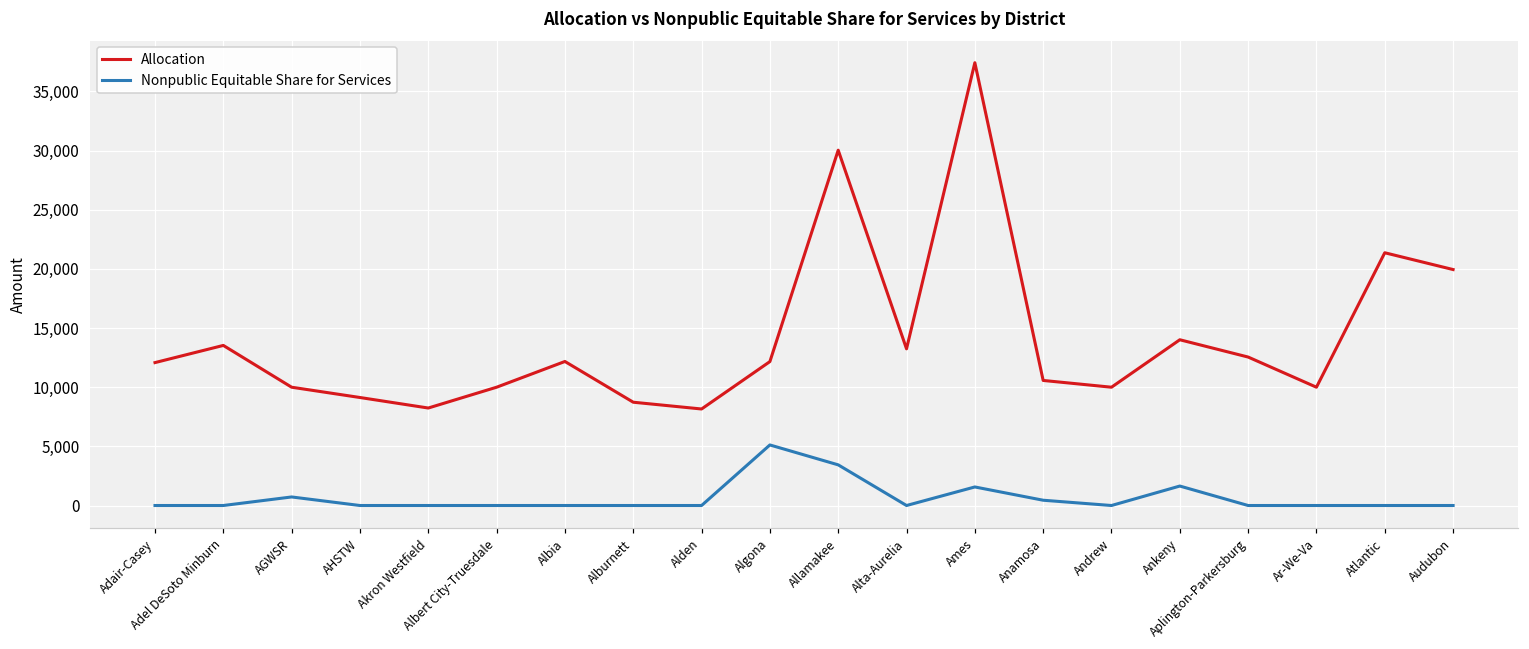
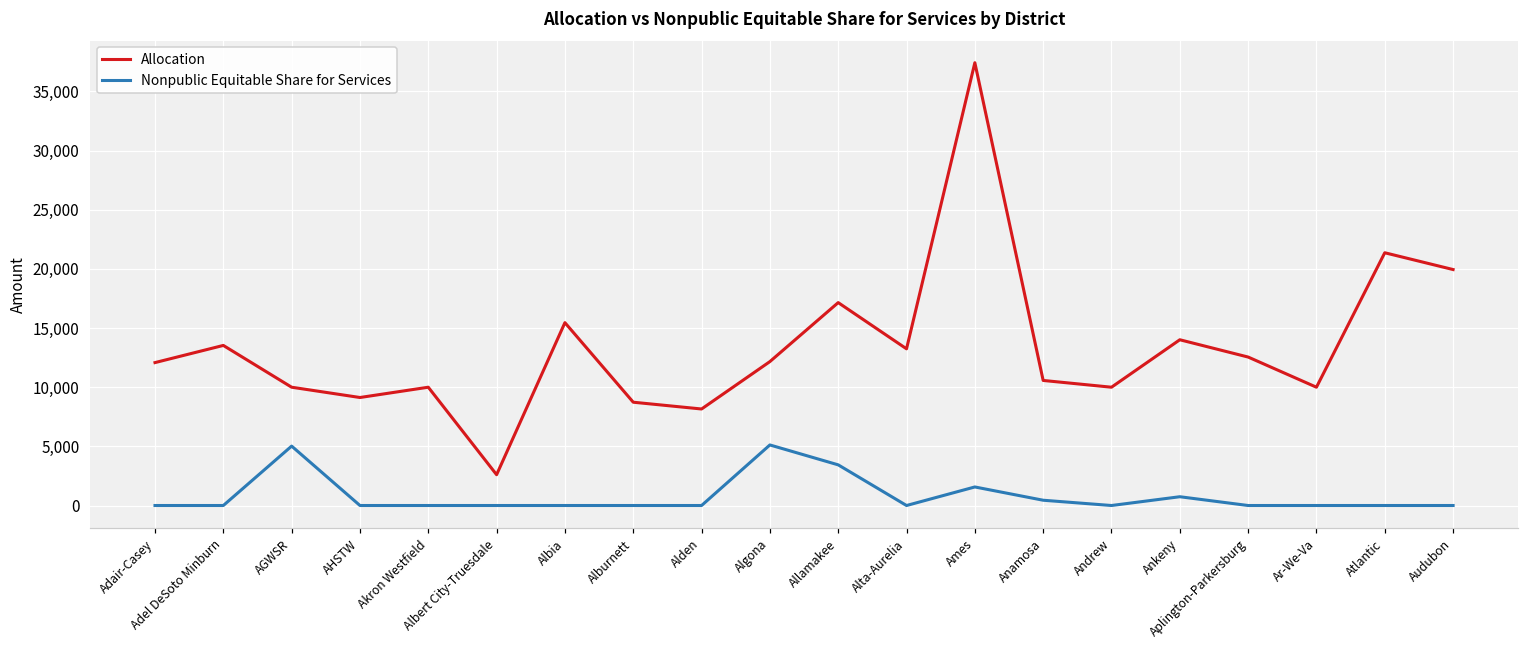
  {
    "Allocation": {
      "Adair-Casey": "12,100",
      "Adel DeSoto Minburn": "13,500",
      "AGWSR": "10,000",
      "AHSTW": "9,100",
-     "Akron Westfield": "8,200",
-     "Albert City-Truesdale": "10,000",
-     "Albia": "12,200",
+     "Akron Westfield": "10,000",
+     "Albert City-Truesdale": "2,600",
+     "Albia": "15,500",
      "Alburnett": "8,700",
      "Alden": "8,200",
      "Algona": "12,200",
-     "Allamakee": "30,000",
+     "Allamakee": "17,200",
      "Alta-Aurelia": "13,200",
      "Ames": "37,400",
      "Anamosa": "10,600",
      "Andrew": "10,000",
      "Ankeny": "14,000",
      "Aplington-Parkersburg": "12,600",
      "Ar-We-Va": "10,000",
      "Atlantic": "21,400",
      "Audubon": "19,900"
    },
    "Nonpublic Equitable Share for Services": {
      "Adair-Casey": "0",
      "Adel DeSoto Minburn": "0",
-     "AGWSR": "700",
+     "AGWSR": "5,000",
      "AHSTW": "0",
      "Akron Westfield": "0",
      "Albert City-Truesdale": "0",
      "Albia": "0",
      "Alburnett": "0",
      "Alden": "0",
      "Algona": "5,100",
      "Allamakee": "3,400",
      "Alta-Aurelia": "0",
      "Ames": "1,600",
      "Anamosa": "400",
      "Andrew": "0",
-     "Ankeny": "1,600",
+     "Ankeny": "700",
      "Aplington-Parkersburg": "0",
      "Ar-We-Va": "0",
      "Atlantic": "0",
      "Audubon": "0"
    }
  }
